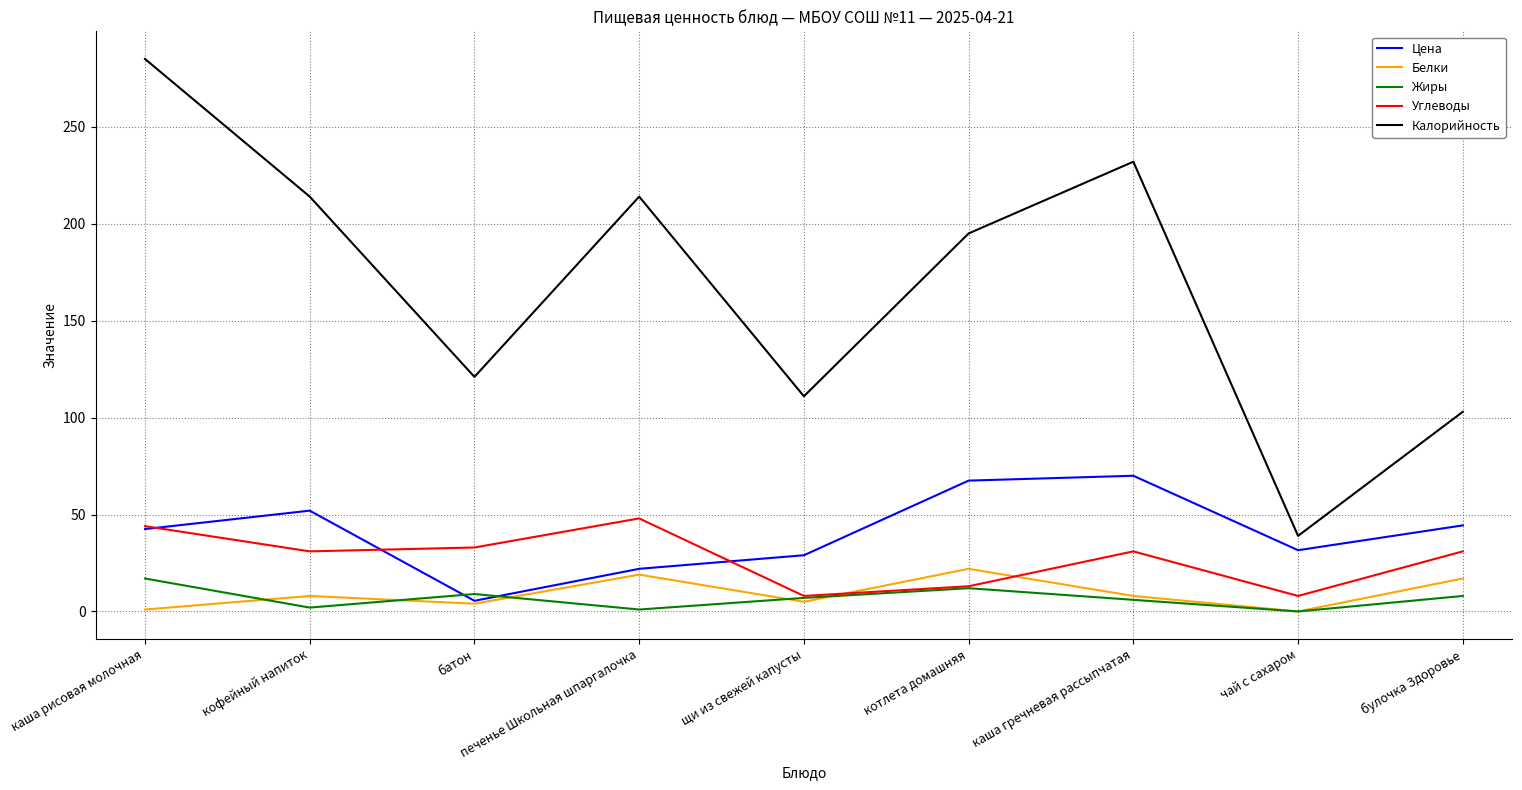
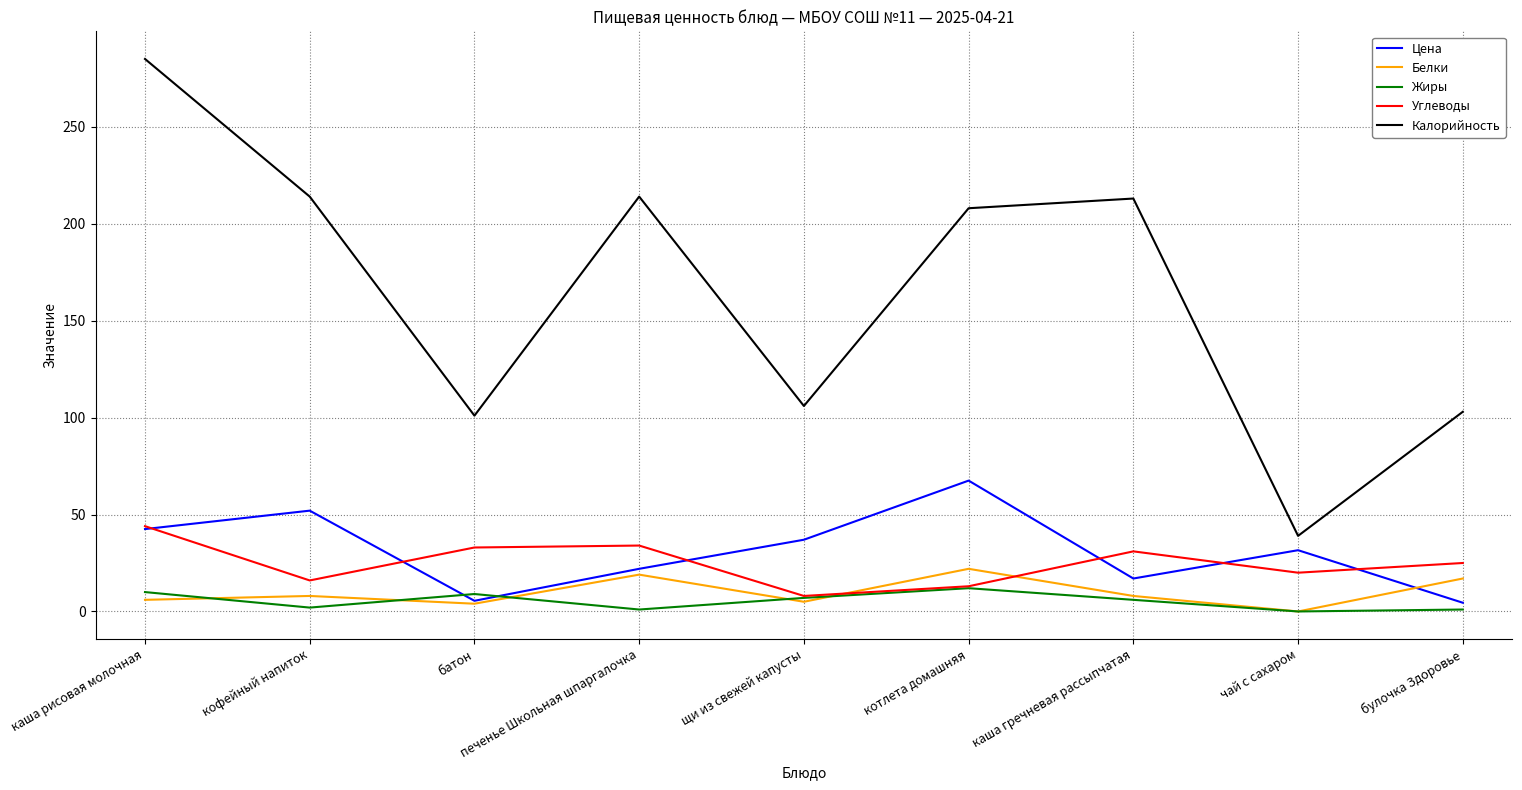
  {
    "Цена": {
      "каша рисовая молочная": 43,
      "кофейный напиток": 52,
      "батон": 6,
      "печенье Школьная шпаргалочка": 22,
-     "щи из свежей капусты": 29,
+     "щи из свежей капусты": 37,
      "котлета домашняя": 68,
-     "каша гречневая рассыпчатая": 70,
+     "каша гречневая рассыпчатая": 17,
      "чай с сахаром": 32,
-     "булочка Здоровье": 44
+     "булочка Здоровье": 5
    },
    "Белки": {
-     "каша рисовая молочная": 1,
+     "каша рисовая молочная": 6,
      "кофейный напиток": 8,
      "батон": 4,
      "печенье Школьная шпаргалочка": 19,
      "щи из свежей капусты": 5,
      "котлета домашняя": 22,
      "каша гречневая рассыпчатая": 8,
      "булочка Здоровье": 17
    },
    "Жиры": {
-     "каша рисовая молочная": 17,
+     "каша рисовая молочная": 10,
      "кофейный напиток": 2,
      "батон": 9,
      "печенье Школьная шпаргалочка": 1,
      "каша гречневая рассыпчатая": 6,
-     "булочка Здоровье": 8
+     "булочка Здоровье": 1
    },
    "Углеводы": {
      "каша рисовая молочная": 44,
-     "кофейный напиток": 31,
+     "кофейный напиток": 16,
      "батон": 33,
-     "печенье Школьная шпаргалочка": 48,
+     "печенье Школьная шпаргалочка": 34,
      "каша гречневая рассыпчатая": 31,
-     "чай с сахаром": 8,
-     "булочка Здоровье": 31
+     "чай с сахаром": 20,
+     "булочка Здоровье": 25
    },
    "Калорийность": {
      "каша рисовая молочная": 285,
      "кофейный напиток": 214,
-     "батон": 121,
+     "батон": 101,
      "печенье Школьная шпаргалочка": 214,
-     "щи из свежей капусты": 111,
-     "котлета домашняя": 195,
-     "каша гречневая рассыпчатая": 232,
+     "щи из свежей капусты": 106,
+     "котлета домашняя": 208,
+     "каша гречневая рассыпчатая": 213,
      "чай с сахаром": 39,
      "булочка Здоровье": 103
    }
  }
